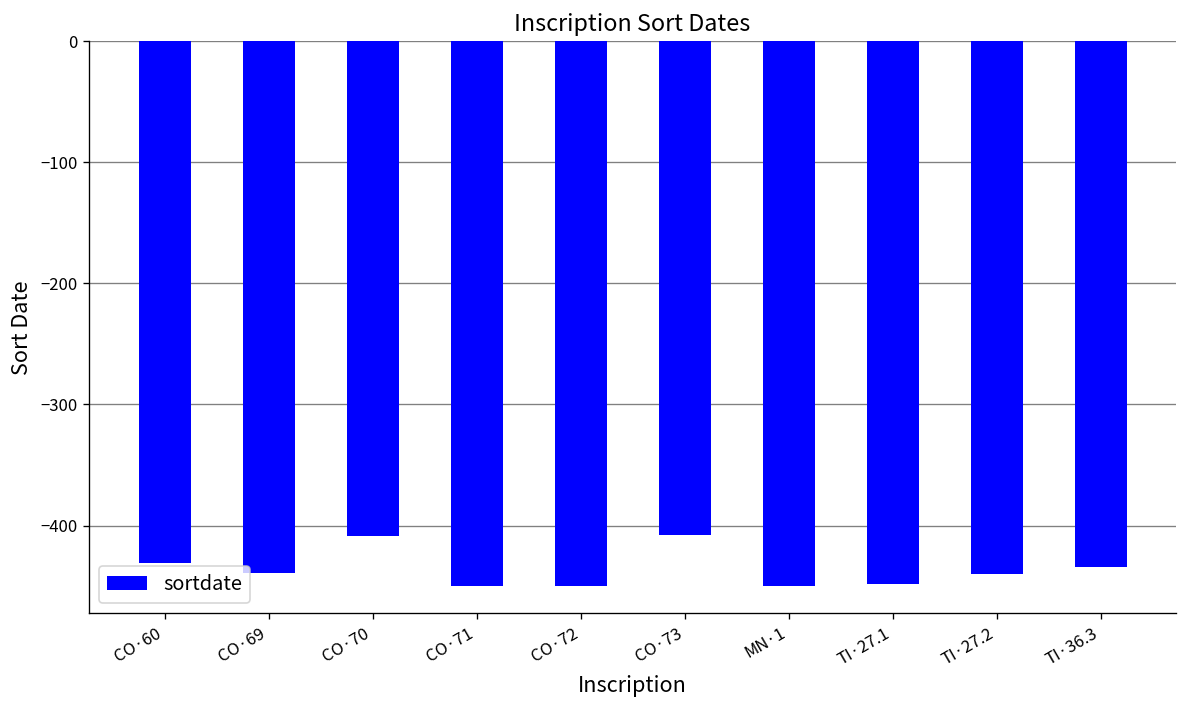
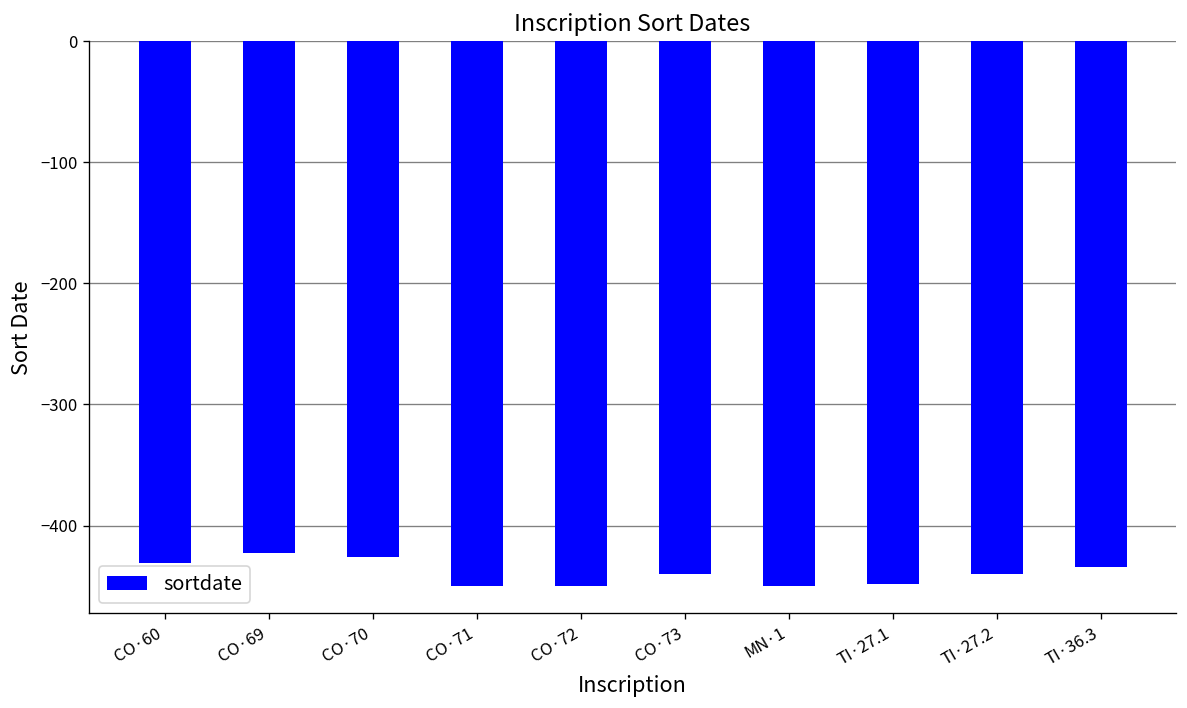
  {
    "CO·60": -431,
-   "CO·69": -439,
-   "CO·70": -409,
+   "CO·69": -423,
+   "CO·70": -426,
    "CO·71": -450,
    "CO·72": -450,
-   "CO·73": -408,
+   "CO·73": -440,
    "MN·1": -450,
    "TI·27.1": -448,
    "TI·27.2": -440,
    "TI·36.3": -434
  }
